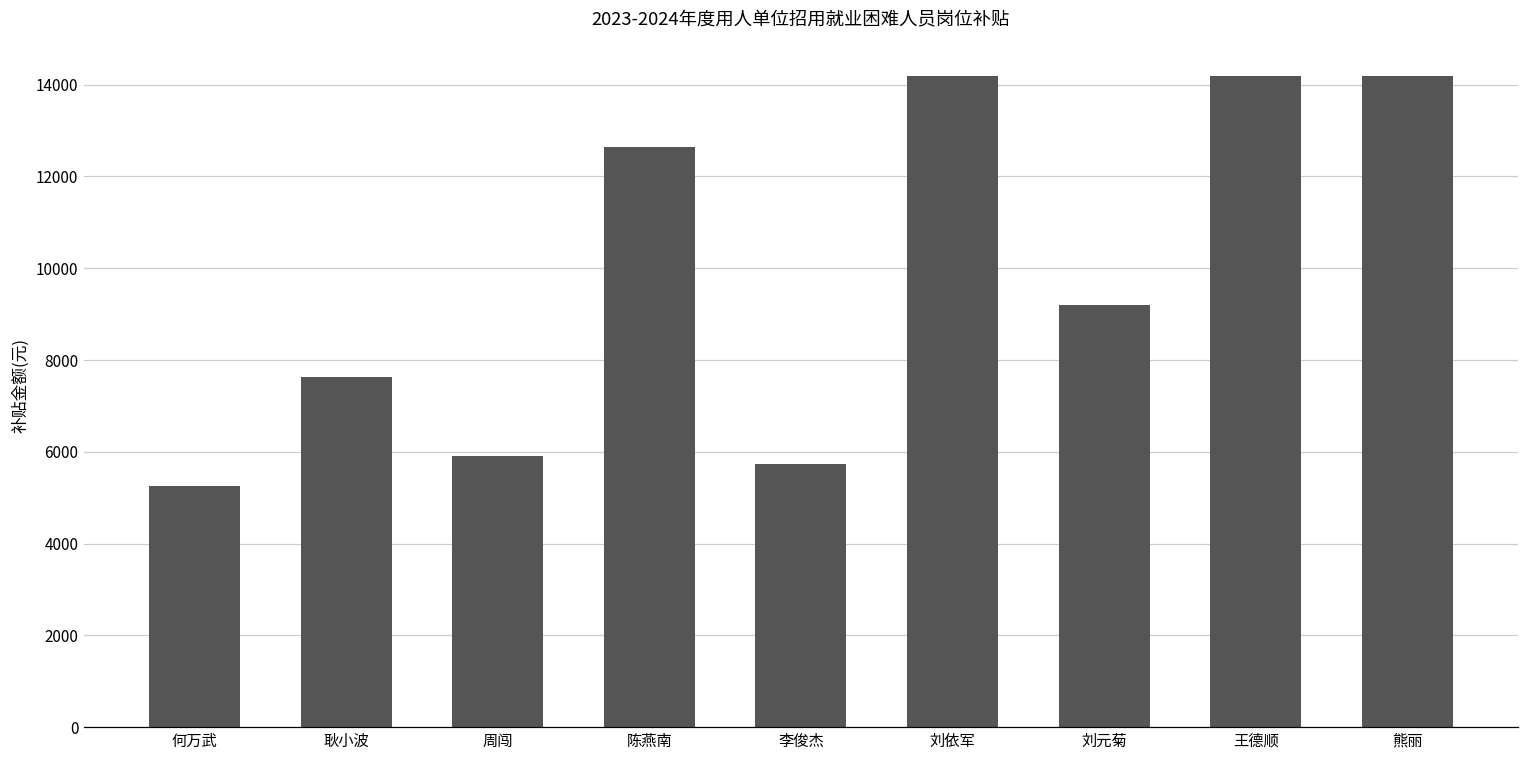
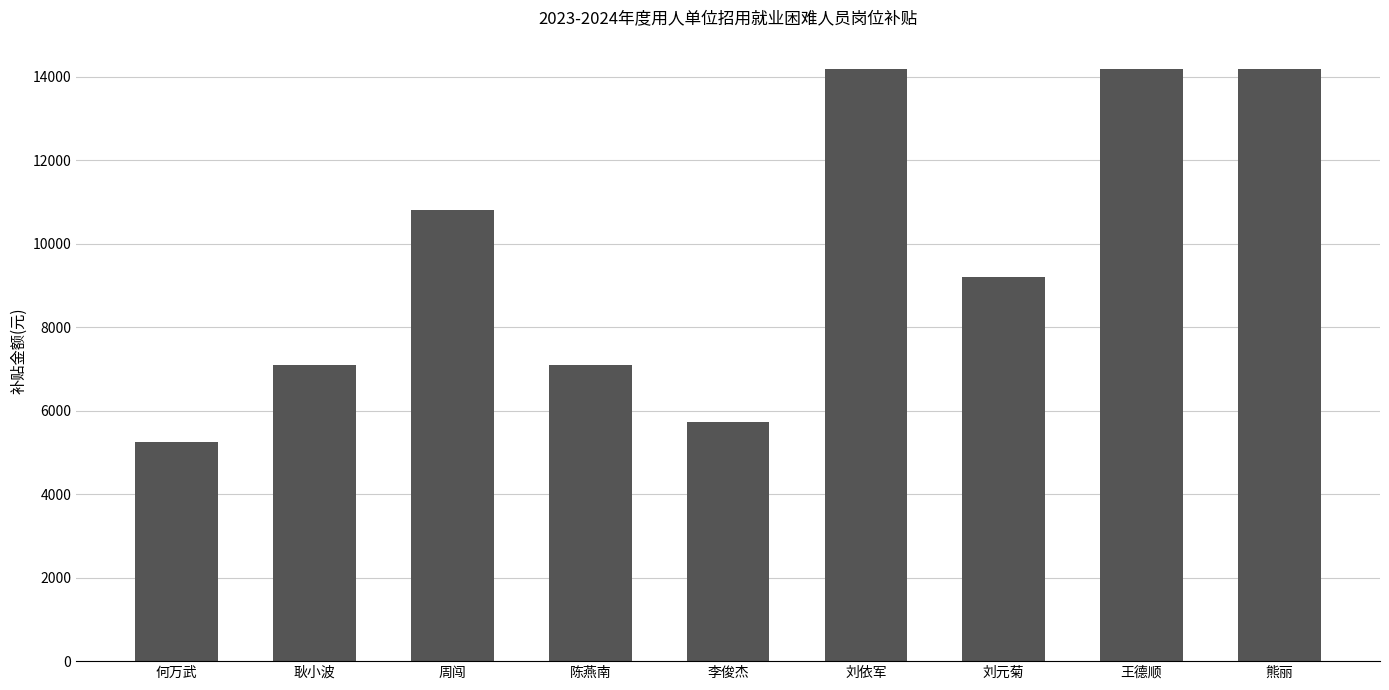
  {
    "何万武": 5300,
-   "耿小波": 7600,
-   "周闯": 5900,
-   "陈燕南": 12600,
+   "耿小波": 7100,
+   "周闯": 10800,
+   "陈燕南": 7100,
    "李俊杰": 5700,
    "刘依军": 14200,
    "刘元菊": 9200,
    "王德顺": 14200,
    "熊丽": 14200
  }
